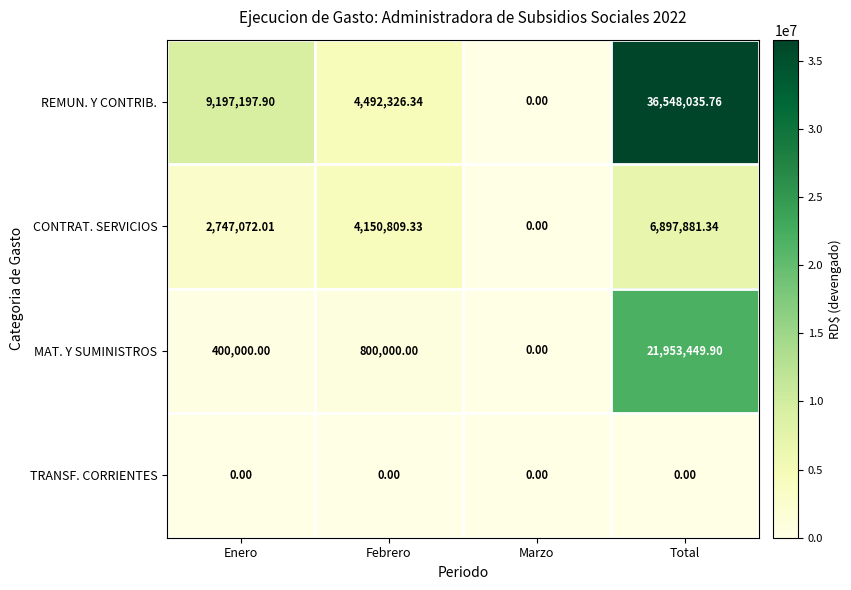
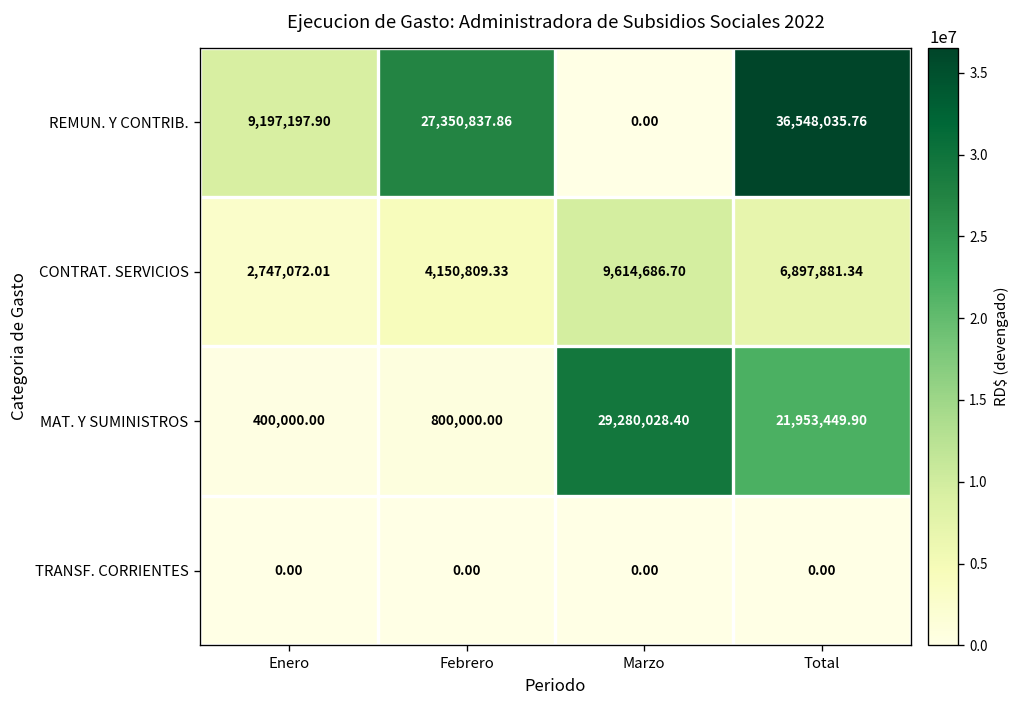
  {
    "REMUN. Y CONTRIB.": {
      "Enero": "9,197,197.90",
-     "Febrero": "4,492,326.34",
+     "Febrero": "27,350,837.86",
      "Marzo": "0.00",
      "Total": "36,548,035.76"
    },
    "CONTRAT. SERVICIOS": {
      "Enero": "2,747,072.01",
      "Febrero": "4,150,809.33",
-     "Marzo": "0.00",
+     "Marzo": "9,614,686.70",
      "Total": "6,897,881.34"
    },
    "MAT. Y SUMINISTROS": {
      "Enero": "400,000.00",
      "Febrero": "800,000.00",
-     "Marzo": "0.00",
+     "Marzo": "29,280,028.40",
      "Total": "21,953,449.90"
    },
    "TRANSF. CORRIENTES": {
      "Enero": "0.00",
      "Febrero": "0.00",
      "Marzo": "0.00",
      "Total": "0.00"
    }
  }
